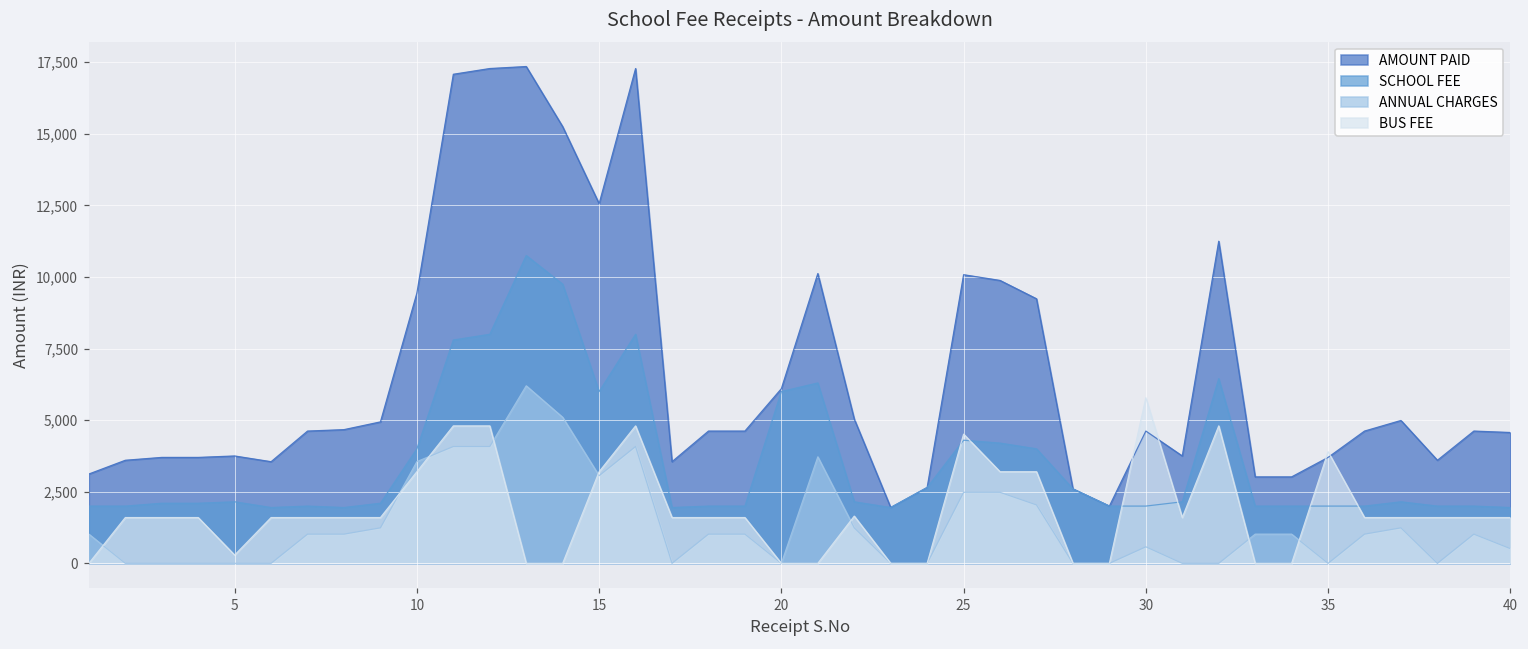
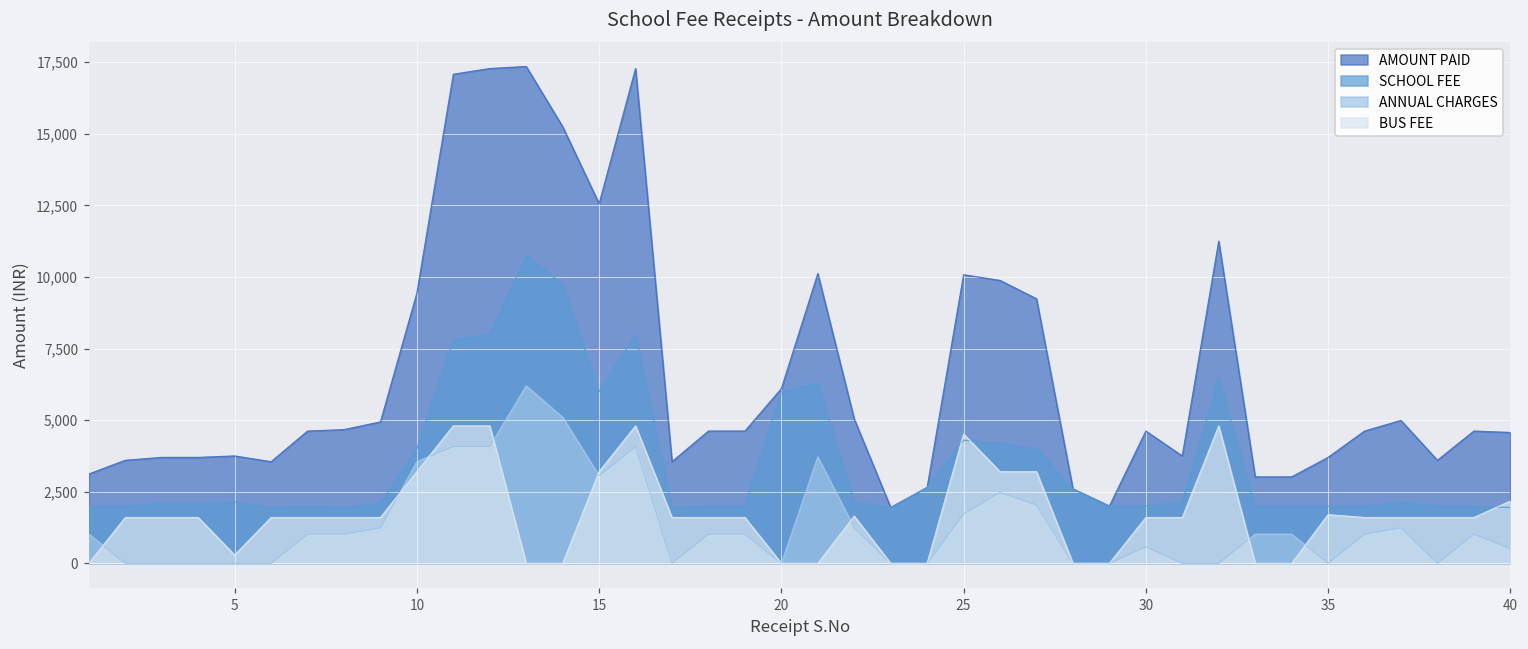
  {
    "ANNUAL CHARGES": {
      "5": "0",
      "10": "3,600",
      "15": "3,100",
-     "25": "2,500",
+     "25": "1,700",
      "30": "600",
      "35": "0",
      "40": "500"
    },
    "BUS FEE": {
      "5": "300",
      "10": "3,200",
      "15": "3,200",
      "25": "4,500",
-     "30": "5,800",
-     "35": "3,900",
-     "40": "1,600"
+     "30": "1,600",
+     "35": "1,700",
+     "40": "2,200"
    }
  }
